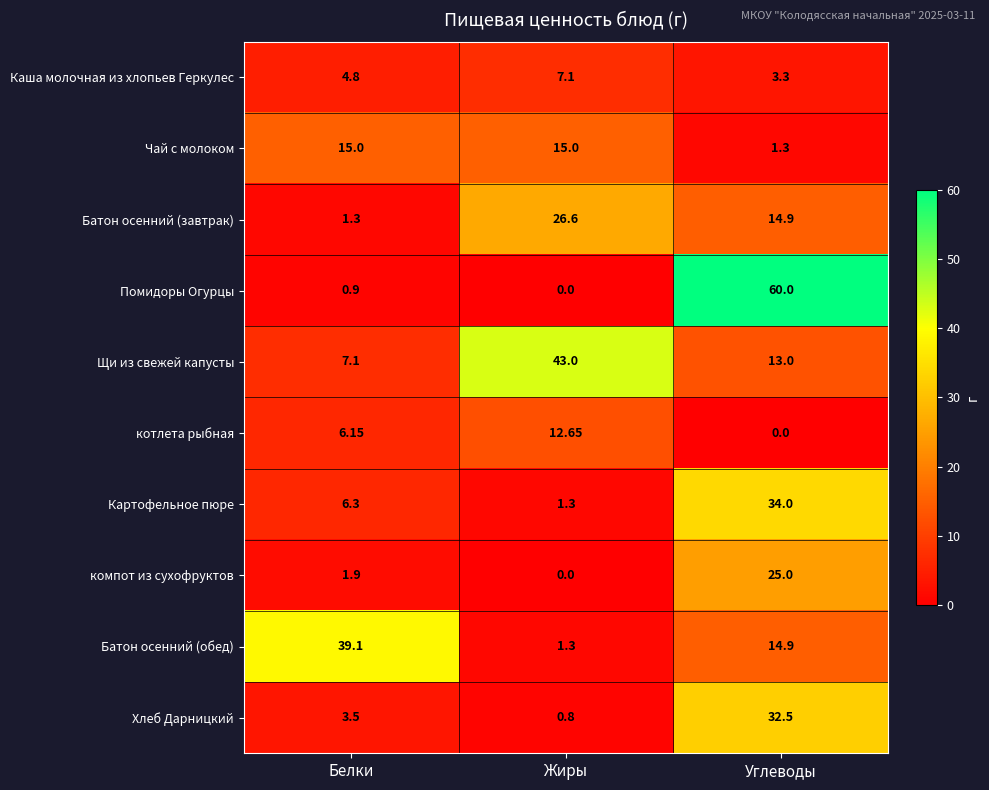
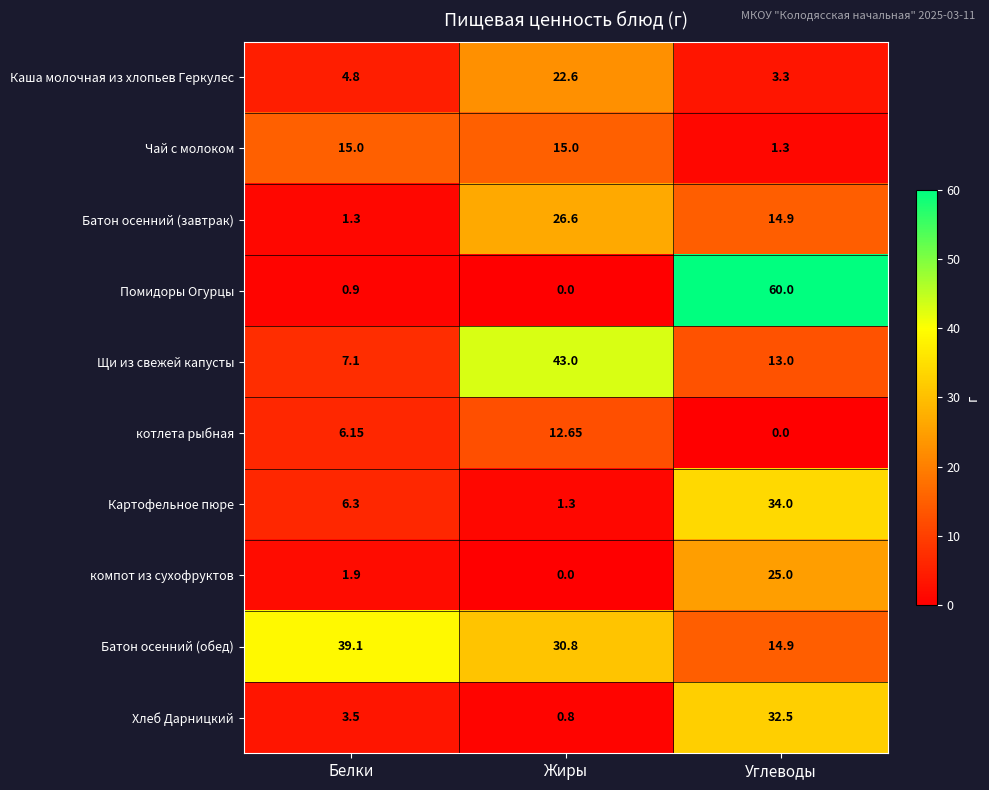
  {
    "Каша молочная из хлопьев Геркулес": {
      "Белки": 4.8,
-     "Жиры": 7.1,
+     "Жиры": 22.6,
      "Углеводы": 3.3
    },
    "Чай с молоком": {
      "Белки": 15.0,
      "Жиры": 15.0,
      "Углеводы": 1.3
    },
    "Батон осенний (завтрак)": {
      "Белки": 1.3,
      "Жиры": 26.6,
      "Углеводы": 14.9
    },
    "Помидоры Огурцы": {
      "Белки": 0.9,
      "Жиры": 0.0,
      "Углеводы": 60.0
    },
    "Щи из свежей капусты": {
      "Белки": 7.1,
      "Жиры": 43.0,
      "Углеводы": 13.0
    },
    "котлета рыбная": {
      "Белки": 6.15,
      "Жиры": 12.65,
      "Углеводы": 0.0
    },
    "Картофельное пюре": {
      "Белки": 6.3,
      "Жиры": 1.3,
      "Углеводы": 34.0
    },
    "компот из сухофруктов": {
      "Белки": 1.9,
      "Жиры": 0.0,
      "Углеводы": 25.0
    },
    "Батон осенний (обед)": {
      "Белки": 39.1,
-     "Жиры": 1.3,
+     "Жиры": 30.8,
      "Углеводы": 14.9
    },
    "Хлеб Дарницкий": {
      "Белки": 3.5,
      "Жиры": 0.8,
      "Углеводы": 32.5
    }
  }
